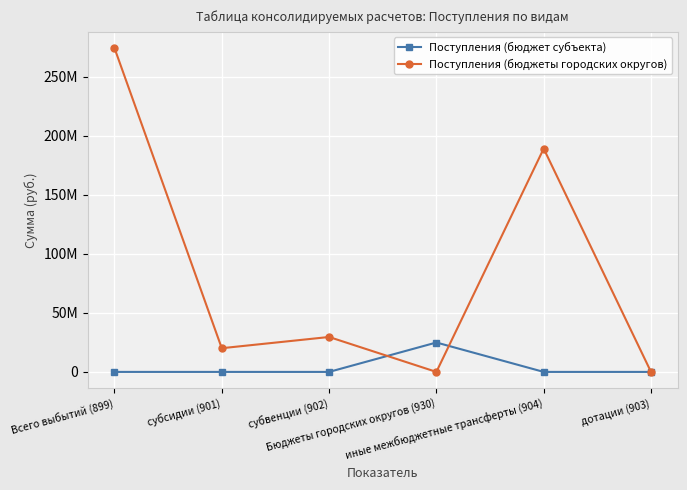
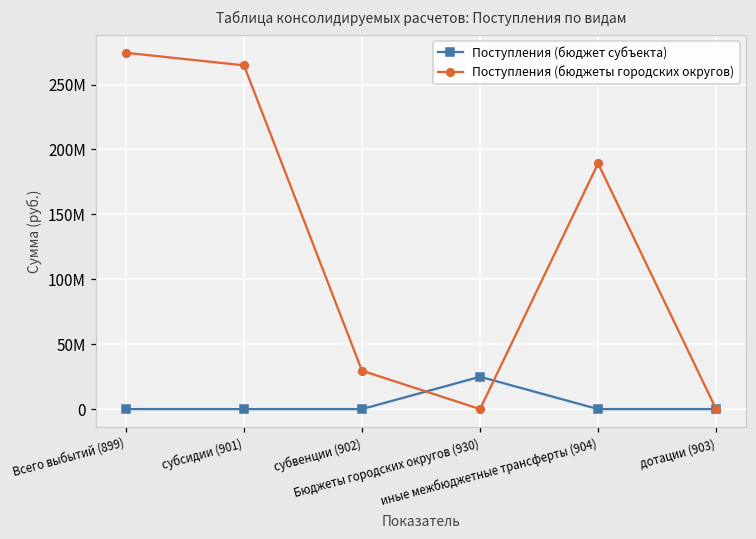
  {
    "Поступления (бюджет субъекта)": {
      "Всего выбытий (899)": 0,
      "субсидии (901)": 0,
      "субвенции (902)": 0,
      "Бюджеты городских округов (930)": 25000000,
      "иные межбюджетные трансферты (904)": 0
    },
    "Поступления (бюджеты городских округов)": {
      "Всего выбытий (899)": 274000000,
-     "субсидии (901)": 20000000,
+     "субсидии (901)": 265000000,
      "субвенции (902)": 30000000,
      "Бюджеты городских округов (930)": 0,
      "иные межбюджетные трансферты (904)": 189000000
    }
  }
